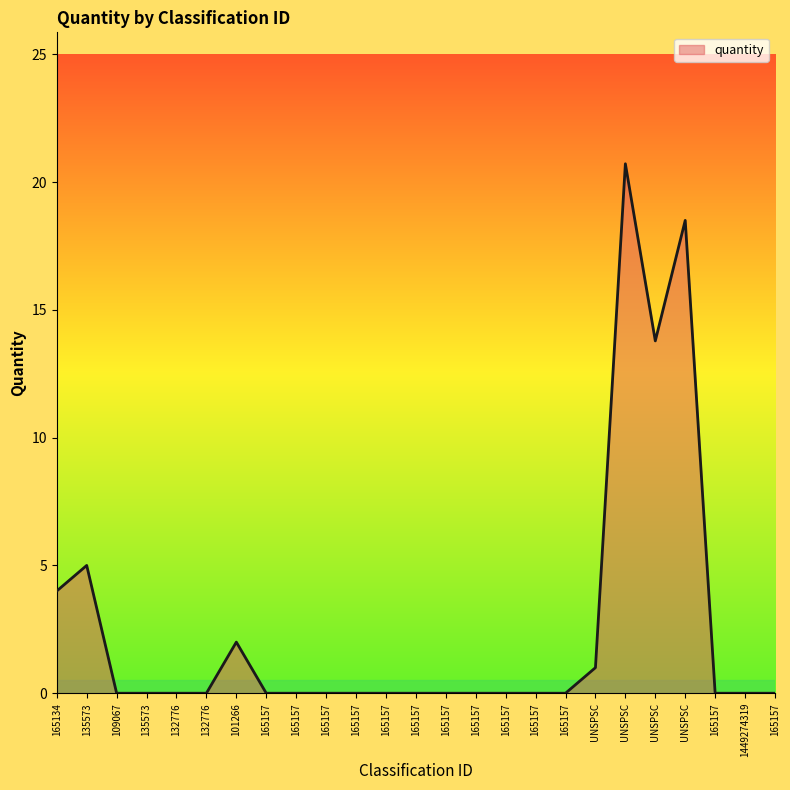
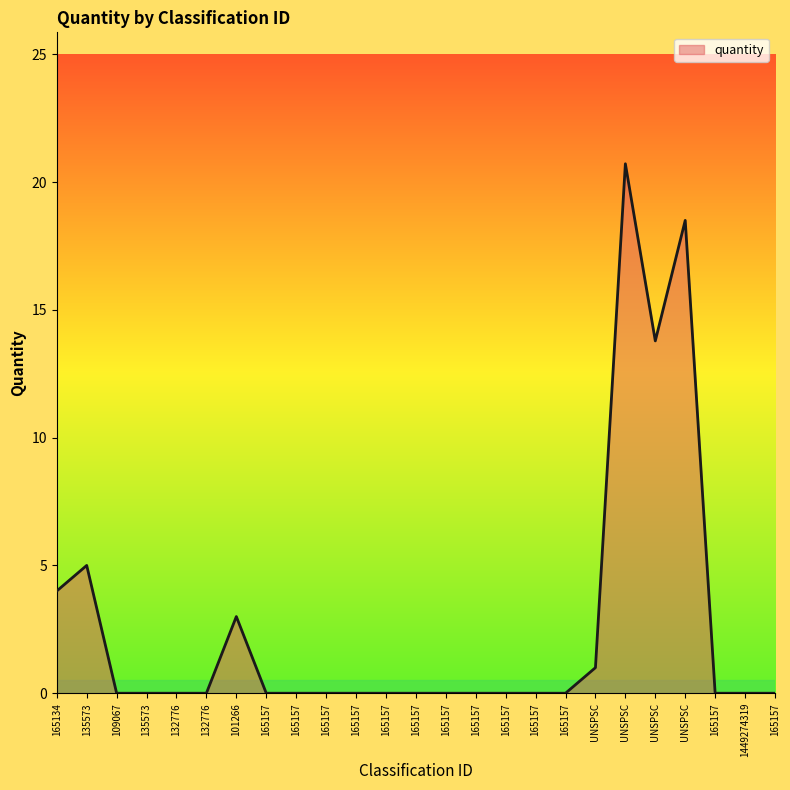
  {
    "165134": 4,
-   "101266": 2
+   "101266": 3
  }
